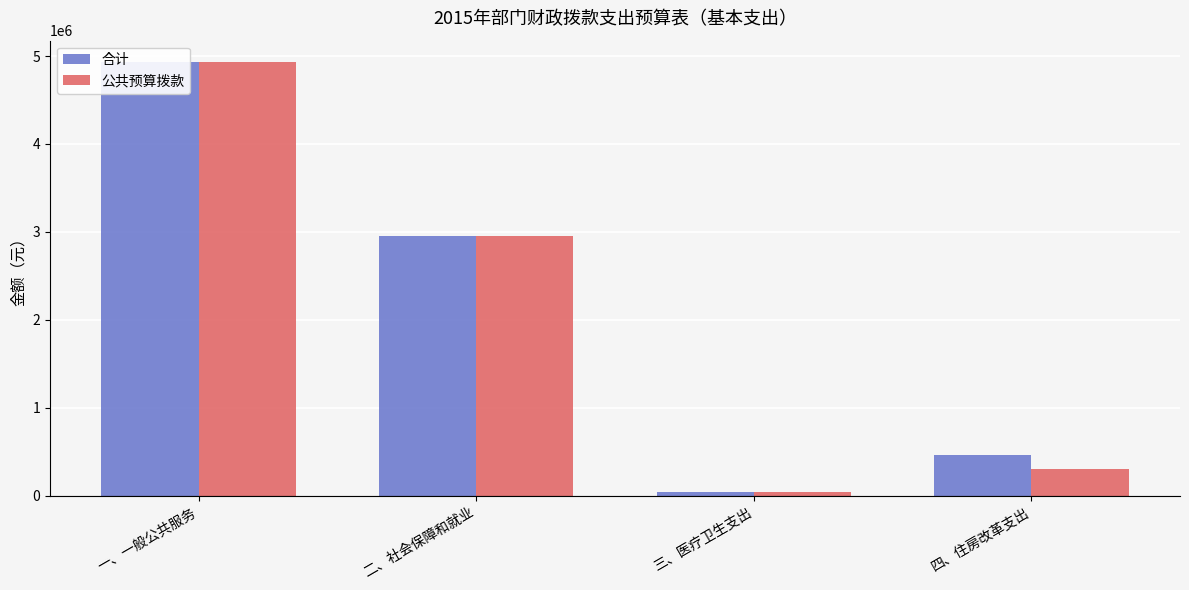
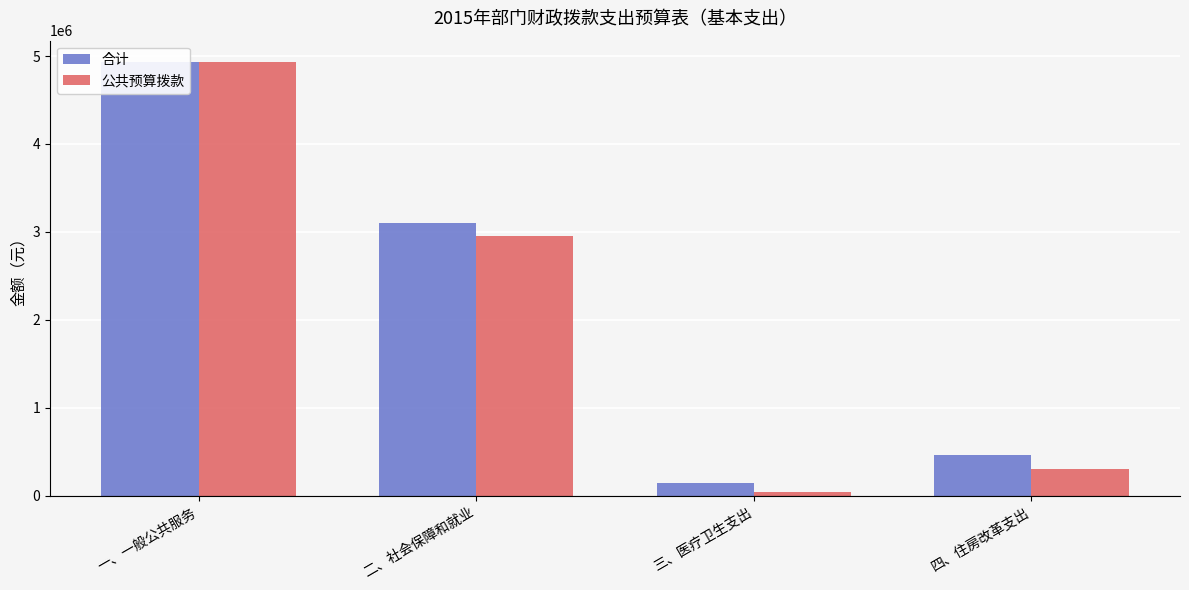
  {
    "合计": {
-     "二、社会保障和就业": 2900000,
-     "三、医疗卫生支出": 0,
+     "二、社会保障和就业": 3100000,
+     "三、医疗卫生支出": 100000,
      "四、住房改革支出": 500000
    },
    "公共预算拨款": {
      "一、一般公共服务": 4900000,
      "二、社会保障和就业": 2900000,
      "三、医疗卫生支出": 0,
      "四、住房改革支出": 300000
    }
  }
